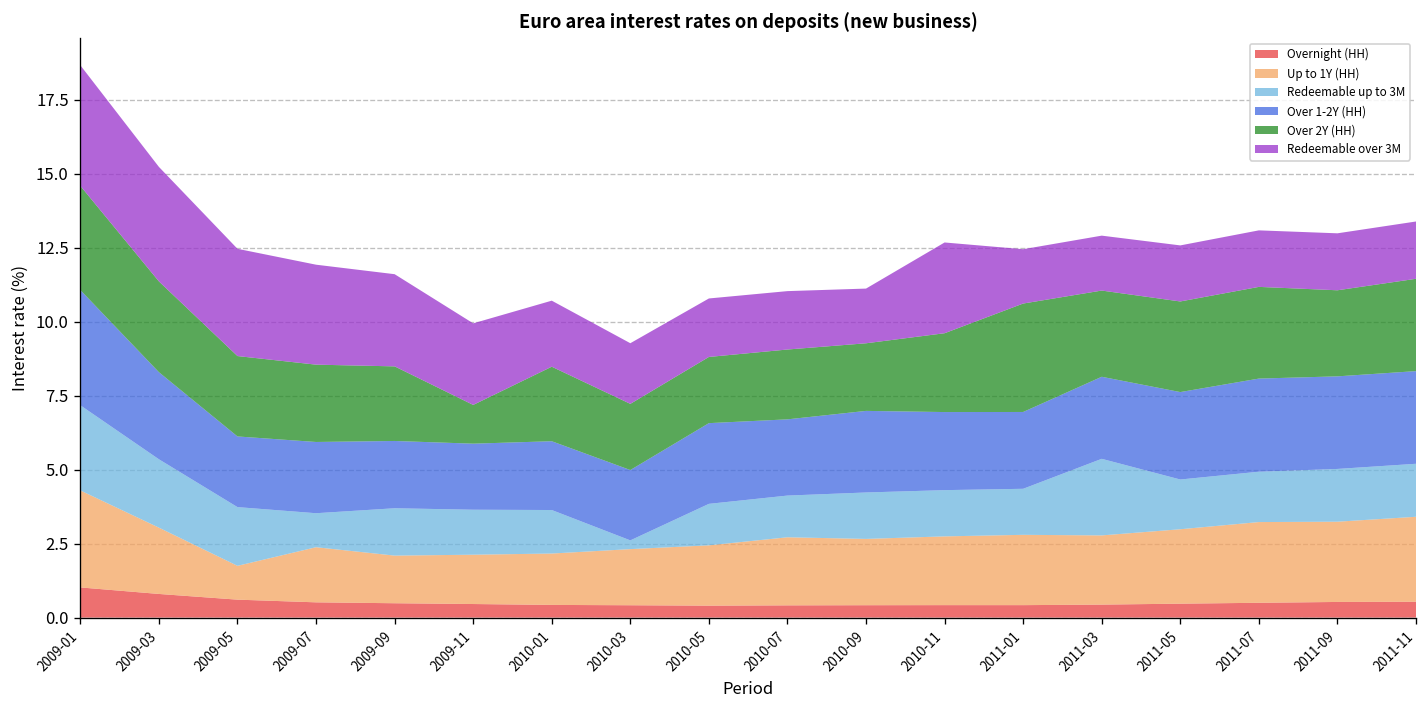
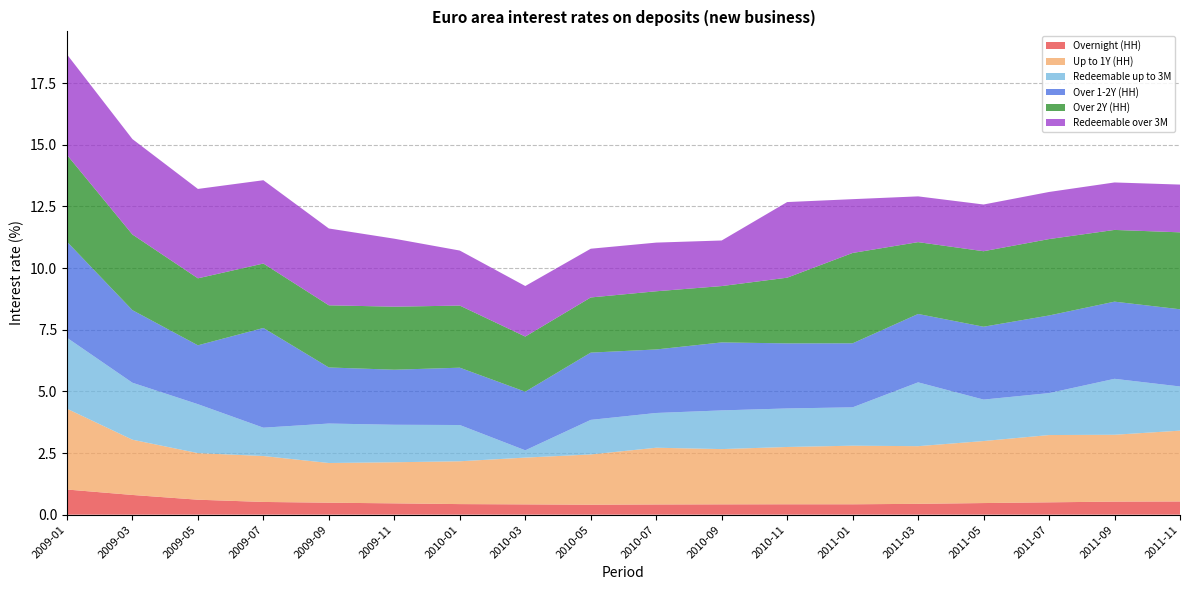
  {
    "Overnight (HH)": {
      "2009-01": 1.0,
      "2009-03": 0.8,
      "2009-05": 0.6,
      "2009-07": 0.5,
      "2009-09": 0.5,
      "2009-11": 0.5,
      "2010-01": 0.4,
      "2010-03": 0.4,
      "2010-05": 0.4,
      "2010-07": 0.4,
      "2010-09": 0.4,
      "2010-11": 0.4,
      "2011-01": 0.4,
      "2011-03": 0.4,
      "2011-05": 0.5,
      "2011-07": 0.5,
      "2011-09": 0.5,
      "2011-11": 0.5
    },
    "Up to 1Y (HH)": {
      "2009-01": 3.3,
      "2009-03": 2.2,
-     "2009-05": 1.1,
+     "2009-05": 1.9,
      "2009-07": 1.9,
      "2009-09": 1.6,
      "2009-11": 1.7,
      "2010-01": 1.7,
      "2010-03": 1.9,
      "2010-05": 2.0,
      "2010-07": 2.3,
      "2010-09": 2.2,
      "2010-11": 2.3,
      "2011-01": 2.4,
      "2011-03": 2.3,
      "2011-05": 2.5,
      "2011-07": 2.7,
      "2011-09": 2.7,
      "2011-11": 2.9
    },
    "Redeemable up to 3M": {
      "2009-01": 2.9,
      "2009-03": 2.3,
      "2009-05": 2.0,
      "2009-07": 1.1,
      "2009-09": 1.6,
      "2009-11": 1.5,
      "2010-01": 1.5,
      "2010-03": 0.3,
      "2010-05": 1.4,
      "2010-07": 1.4,
      "2010-09": 1.6,
      "2010-11": 1.6,
      "2011-01": 1.6,
      "2011-03": 2.6,
      "2011-05": 1.7,
      "2011-07": 1.7,
-     "2011-09": 1.8,
+     "2011-09": 2.3,
      "2011-11": 1.8
    },
    "Over 1-2Y (HH)": {
      "2009-01": 3.9,
      "2009-03": 2.9,
      "2009-05": 2.4,
-     "2009-07": 2.4,
+     "2009-07": 4.0,
      "2009-09": 2.3,
      "2009-11": 2.2,
      "2010-01": 2.3,
      "2010-03": 2.4,
      "2010-05": 2.7,
      "2010-07": 2.6,
      "2010-09": 2.8,
      "2010-11": 2.6,
      "2011-01": 2.6,
      "2011-03": 2.8,
      "2011-05": 3.0,
      "2011-07": 3.1,
      "2011-09": 3.1,
      "2011-11": 3.1
    },
    "Over 2Y (HH)": {
      "2009-01": 3.5,
      "2009-03": 3.1,
      "2009-05": 2.7,
      "2009-07": 2.6,
      "2009-09": 2.5,
-     "2009-11": 1.3,
+     "2009-11": 2.6,
      "2010-01": 2.5,
      "2010-03": 2.2,
      "2010-05": 2.2,
      "2010-07": 2.4,
      "2010-09": 2.3,
      "2010-11": 2.7,
      "2011-01": 3.7,
      "2011-03": 2.9,
      "2011-05": 3.1,
      "2011-07": 3.1,
      "2011-09": 2.9,
      "2011-11": 3.1
    },
    "Redeemable over 3M": {
      "2009-01": 4.1,
      "2009-03": 3.9,
      "2009-05": 3.6,
      "2009-07": 3.4,
      "2009-09": 3.1,
      "2009-11": 2.8,
      "2010-01": 2.2,
      "2010-03": 2.0,
      "2010-05": 2.0,
      "2010-07": 2.0,
      "2010-09": 1.8,
      "2010-11": 3.1,
-     "2011-01": 1.8,
+     "2011-01": 2.2,
      "2011-03": 1.9,
      "2011-05": 1.9,
      "2011-07": 1.9,
      "2011-09": 1.9,
      "2011-11": 1.9
    }
  }
